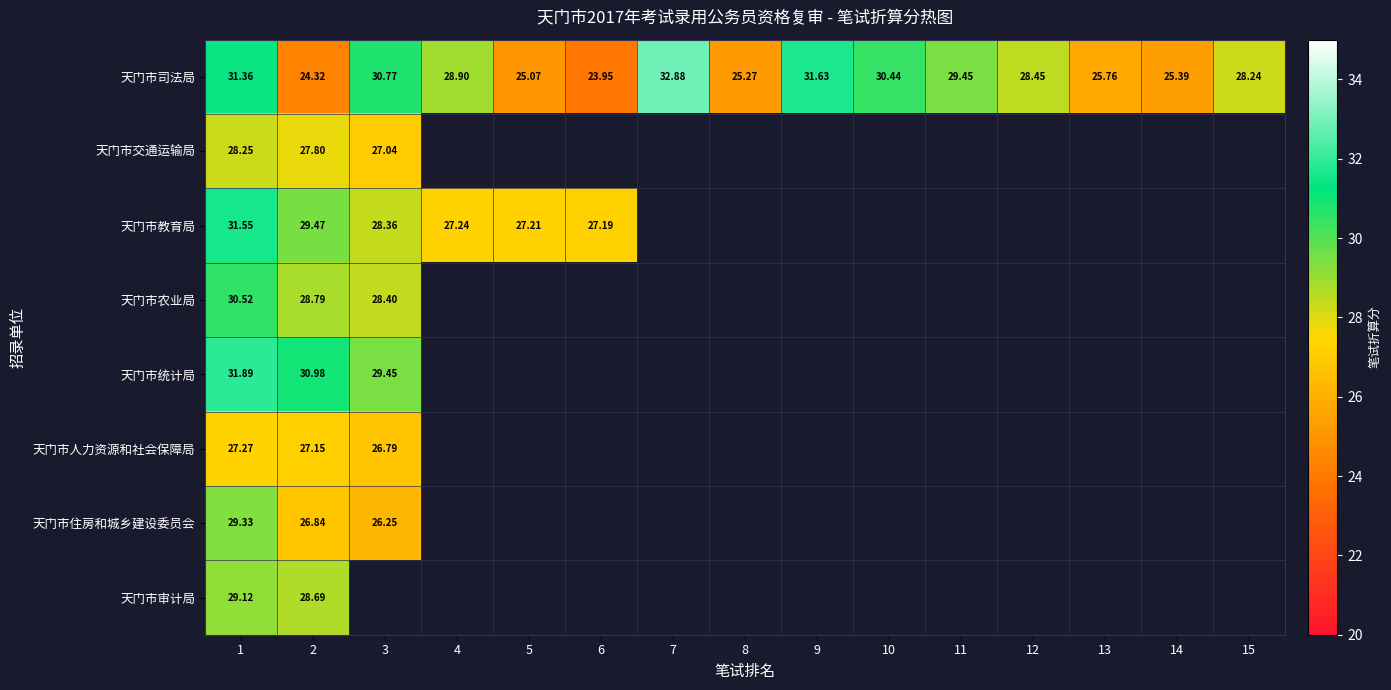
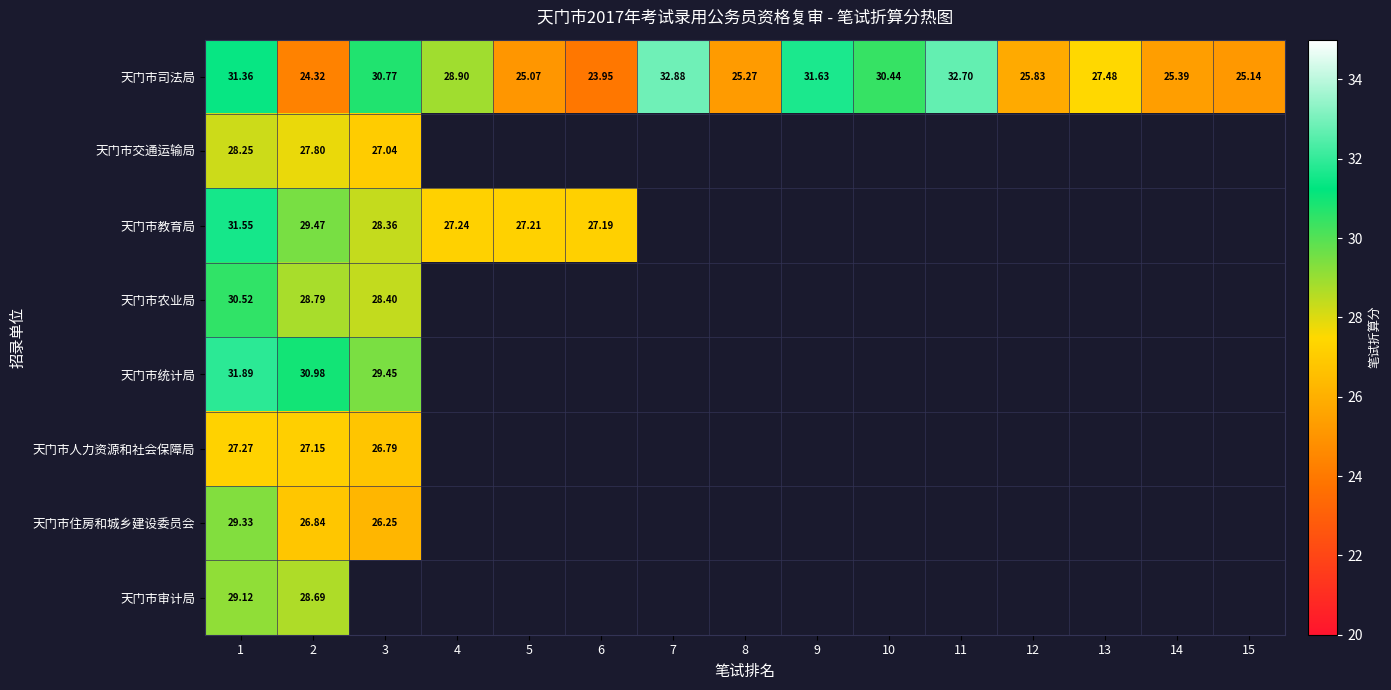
  {
    "天门市司法局": {
      "1": 31.36,
      "2": 24.32,
      "3": 30.77,
      "4": 28.90,
      "5": 25.07,
      "6": 23.95,
      "7": 32.88,
      "8": 25.27,
      "9": 31.63,
      "10": 30.44,
-     "11": 29.45,
-     "12": 28.45,
-     "13": 25.76,
+     "11": 32.70,
+     "12": 25.83,
+     "13": 27.48,
      "14": 25.39,
-     "15": 28.24
+     "15": 25.14
    },
    "天门市交通运输局": {
      "1": 28.25,
      "2": 27.80,
      "3": 27.04
    },
    "天门市教育局": {
      "1": 31.55,
      "2": 29.47,
      "3": 28.36,
      "4": 27.24,
      "5": 27.21,
      "6": 27.19
    },
    "天门市农业局": {
      "1": 30.52,
      "2": 28.79,
      "3": 28.40
    },
    "天门市统计局": {
      "1": 31.89,
      "2": 30.98,
      "3": 29.45
    },
    "天门市人力资源和社会保障局": {
      "1": 27.27,
      "2": 27.15,
      "3": 26.79
    },
    "天门市住房和城乡建设委员会": {
      "1": 29.33,
      "2": 26.84,
      "3": 26.25
    },
    "天门市审计局": {
      "1": 29.12,
      "2": 28.69
    }
  }
